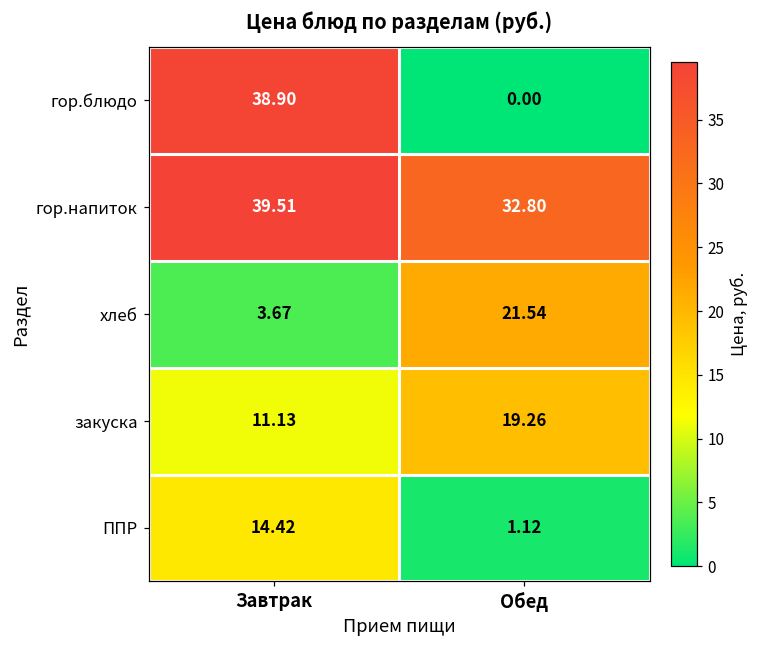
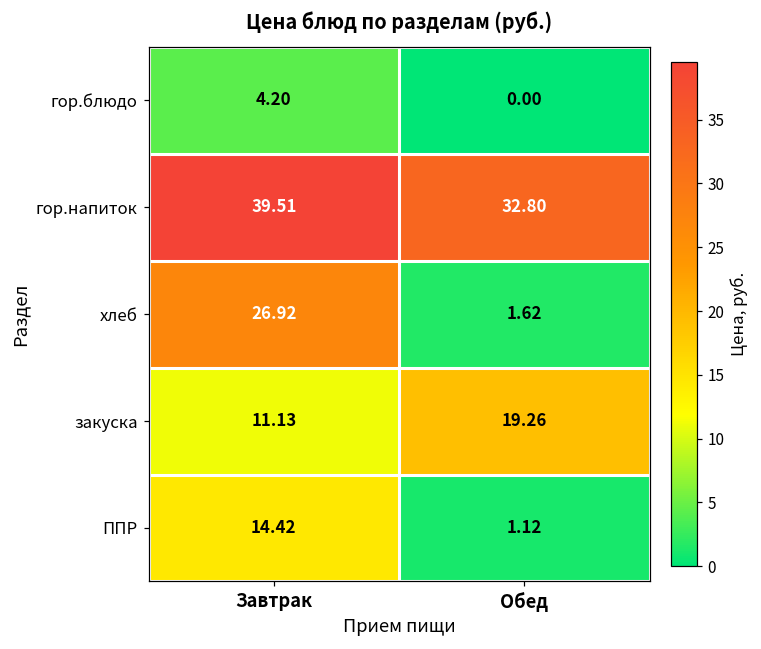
  {
    "гор.блюдо": {
-     "Завтрак": 38.90,
+     "Завтрак": 4.20,
      "Обед": 0.00
    },
    "гор.напиток": {
      "Завтрак": 39.51,
      "Обед": 32.80
    },
    "хлеб": {
-     "Завтрак": 3.67,
-     "Обед": 21.54
+     "Завтрак": 26.92,
+     "Обед": 1.62
    },
    "закуска": {
      "Завтрак": 11.13,
      "Обед": 19.26
    },
    "ППР": {
      "Завтрак": 14.42,
      "Обед": 1.12
    }
  }
